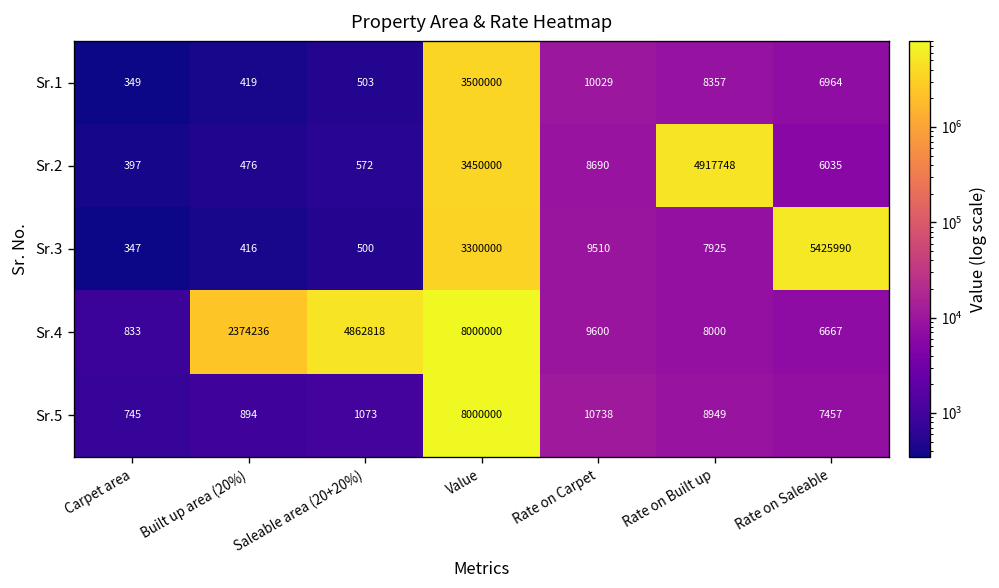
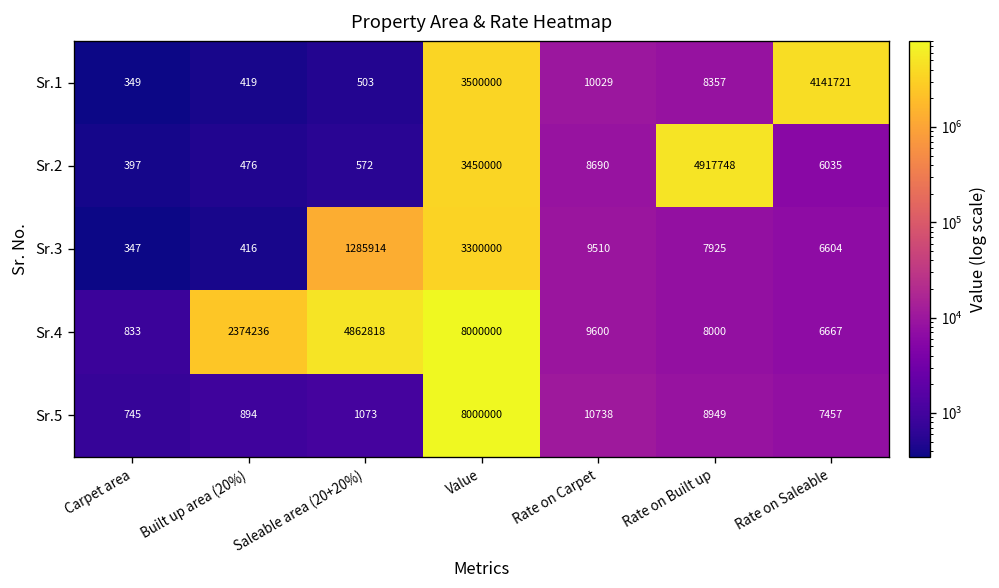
  {
    "Sr.1": {
      "Carpet area": 349,
      "Built up area (20%)": 419,
      "Saleable area (20+20%)": 503,
      "Value": 3500000,
      "Rate on Carpet": 10029,
      "Rate on Built up": 8357,
-     "Rate on Saleable": 6964
+     "Rate on Saleable": 4141721
    },
    "Sr.2": {
      "Carpet area": 397,
      "Built up area (20%)": 476,
      "Saleable area (20+20%)": 572,
      "Value": 3450000,
      "Rate on Carpet": 8690,
      "Rate on Built up": 4917748,
      "Rate on Saleable": 6035
    },
    "Sr.3": {
      "Carpet area": 347,
      "Built up area (20%)": 416,
-     "Saleable area (20+20%)": 500,
+     "Saleable area (20+20%)": 1285914,
      "Value": 3300000,
      "Rate on Carpet": 9510,
      "Rate on Built up": 7925,
-     "Rate on Saleable": 5425990
+     "Rate on Saleable": 6604
    },
    "Sr.4": {
      "Carpet area": 833,
      "Built up area (20%)": 2374236,
      "Saleable area (20+20%)": 4862818,
      "Value": 8000000,
      "Rate on Carpet": 9600,
      "Rate on Built up": 8000,
      "Rate on Saleable": 6667
    },
    "Sr.5": {
      "Carpet area": 745,
      "Built up area (20%)": 894,
      "Saleable area (20+20%)": 1073,
      "Value": 8000000,
      "Rate on Carpet": 10738,
      "Rate on Built up": 8949,
      "Rate on Saleable": 7457
    }
  }
